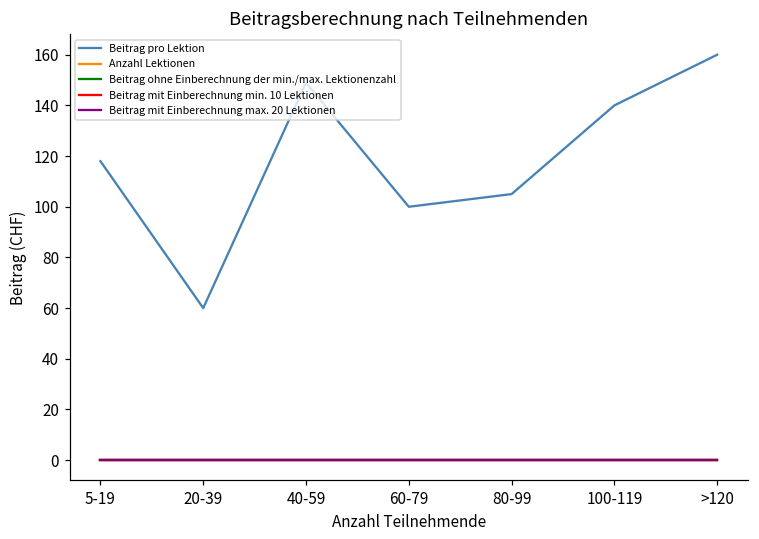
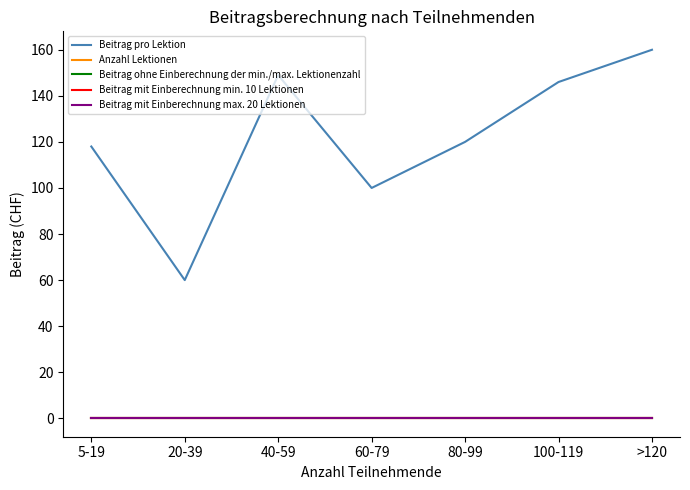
  {
    "Beitrag pro Lektion": {
      "5-19": 118,
      "20-39": 60,
      "60-79": 100,
-     "80-99": 105,
-     "100-119": 140,
+     "80-99": 120,
+     "100-119": 146,
      ">120": 160
    },
    "Beitrag mit Einberechnung max. 20 Lektionen": {
      "5-19": 0,
      "20-39": 0,
      "40-59": 0,
      "60-79": 0,
      "80-99": 0,
      "100-119": 0,
      ">120": 0
    }
  }
